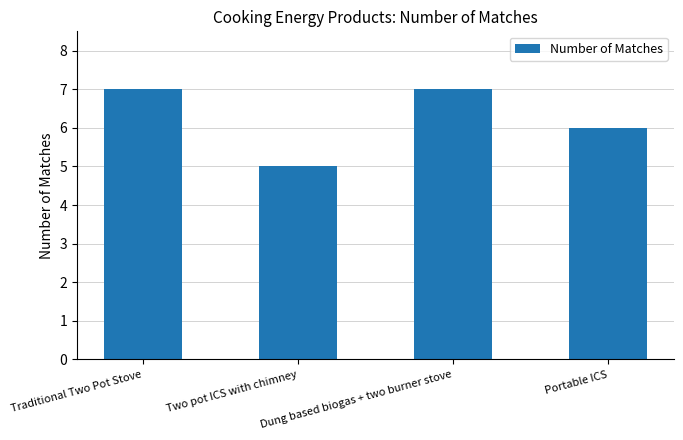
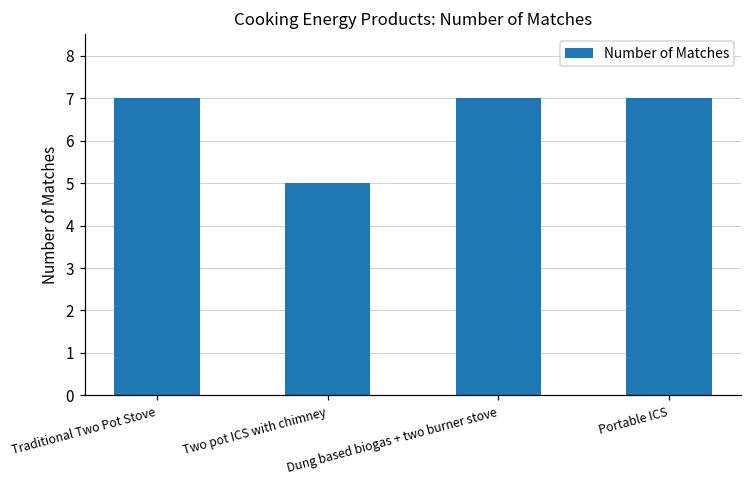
  {
    "Traditional Two Pot Stove": 7,
    "Two pot ICS with chimney": 5,
    "Dung based biogas + two burner stove": 7,
-   "Portable ICS": 6
+   "Portable ICS": 7
  }
